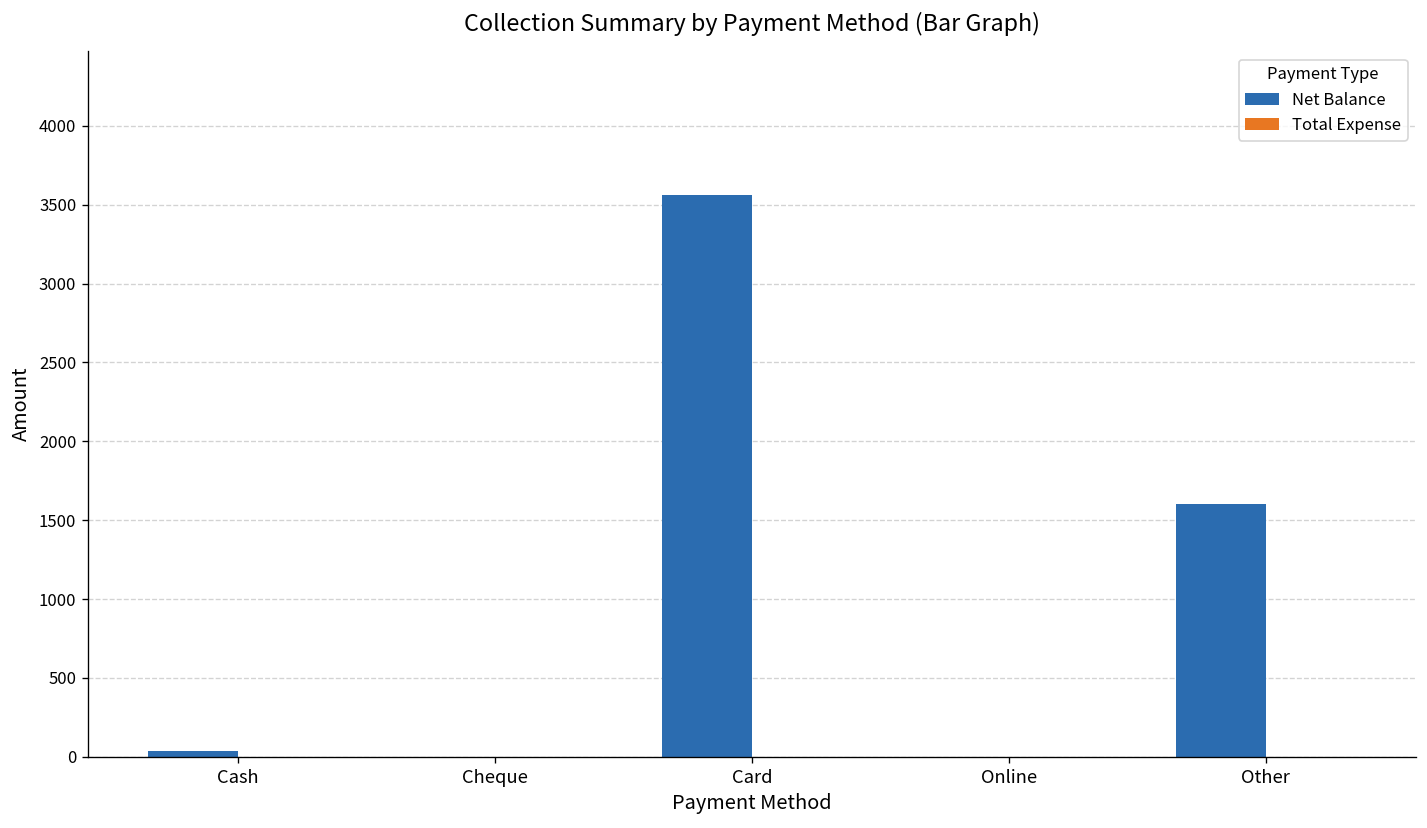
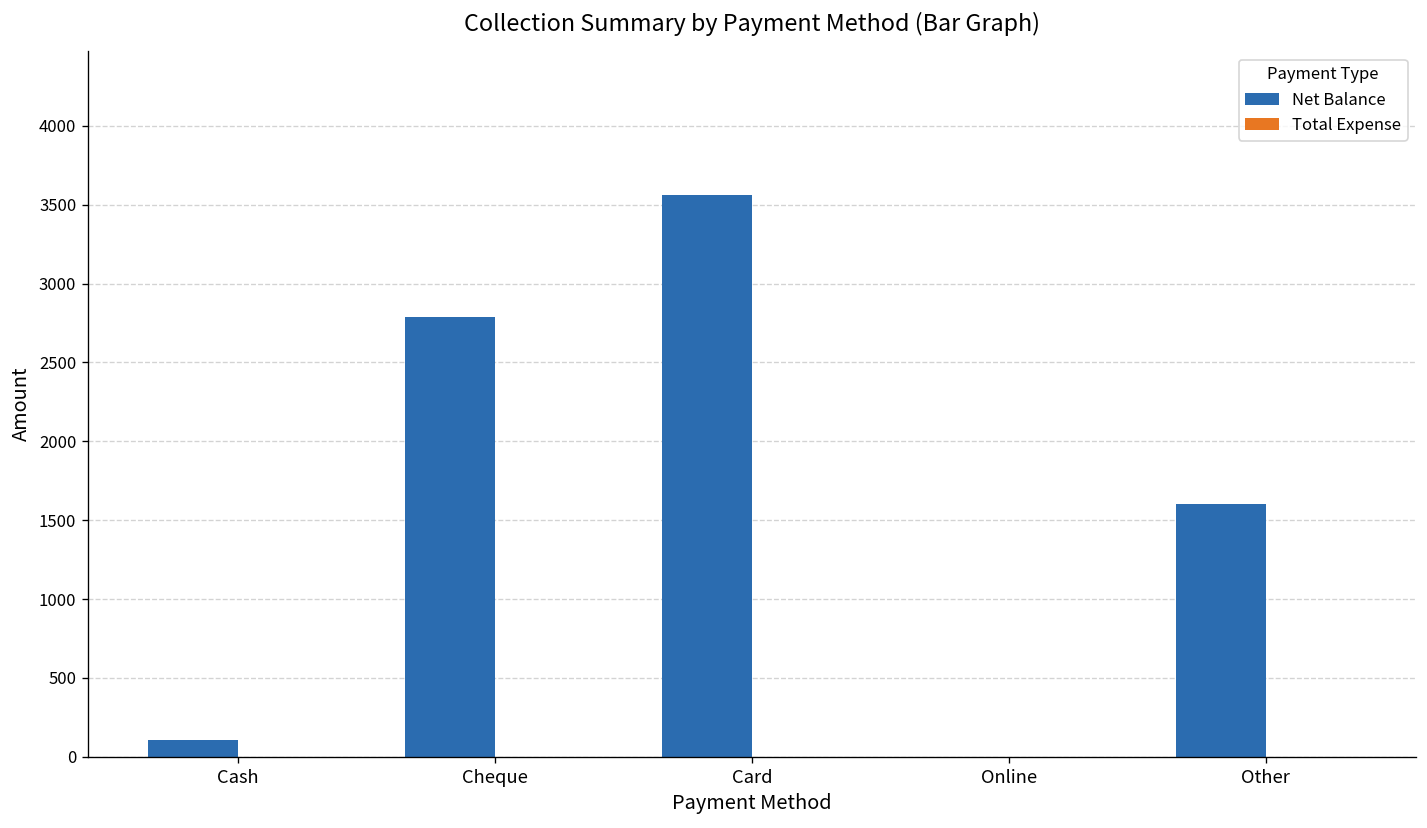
  {
    "Net Balance": {
-     "Cash": 40,
-     "Cheque": 0,
+     "Cash": 110,
+     "Cheque": 2790,
      "Card": 3560,
      "Online": 0,
      "Other": 1600
    },
    "Total Expense": {
      "Cash": 0,
      "Cheque": 0,
      "Card": 0,
      "Online": 0,
      "Other": 0
    }
  }
